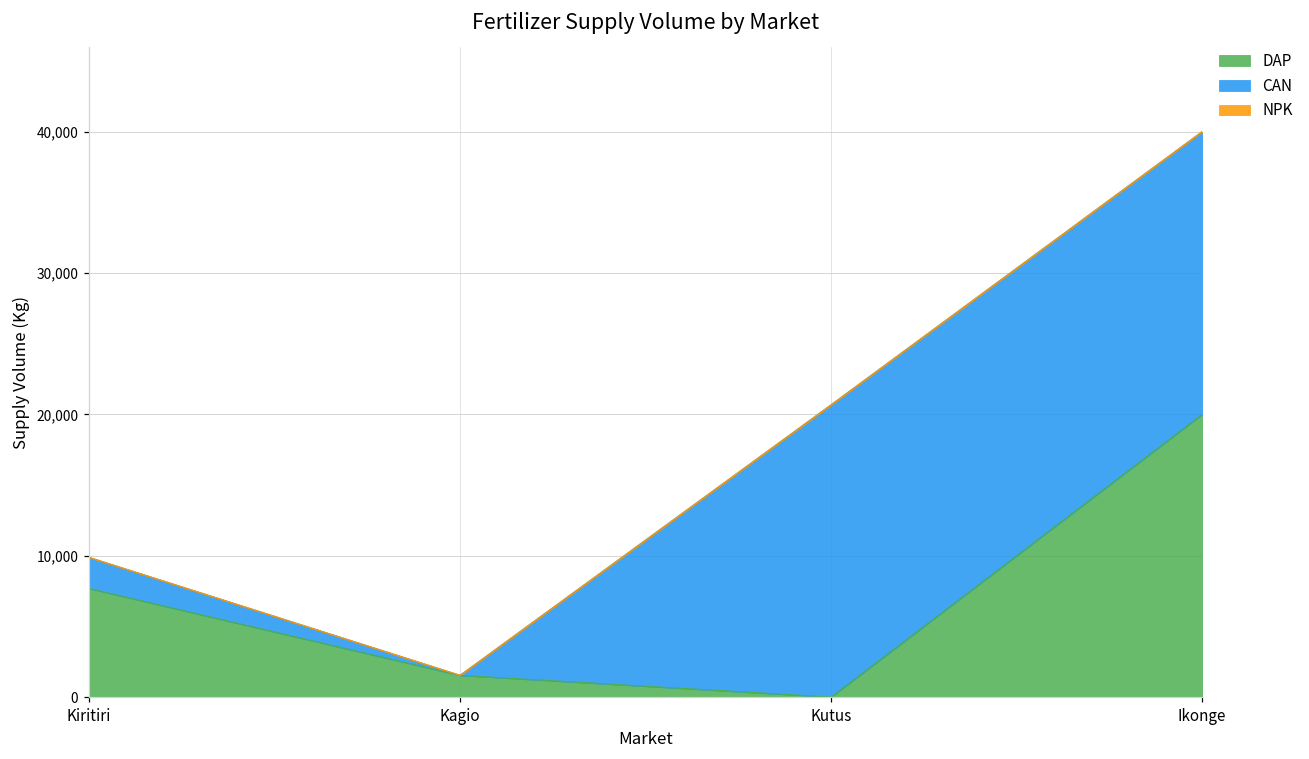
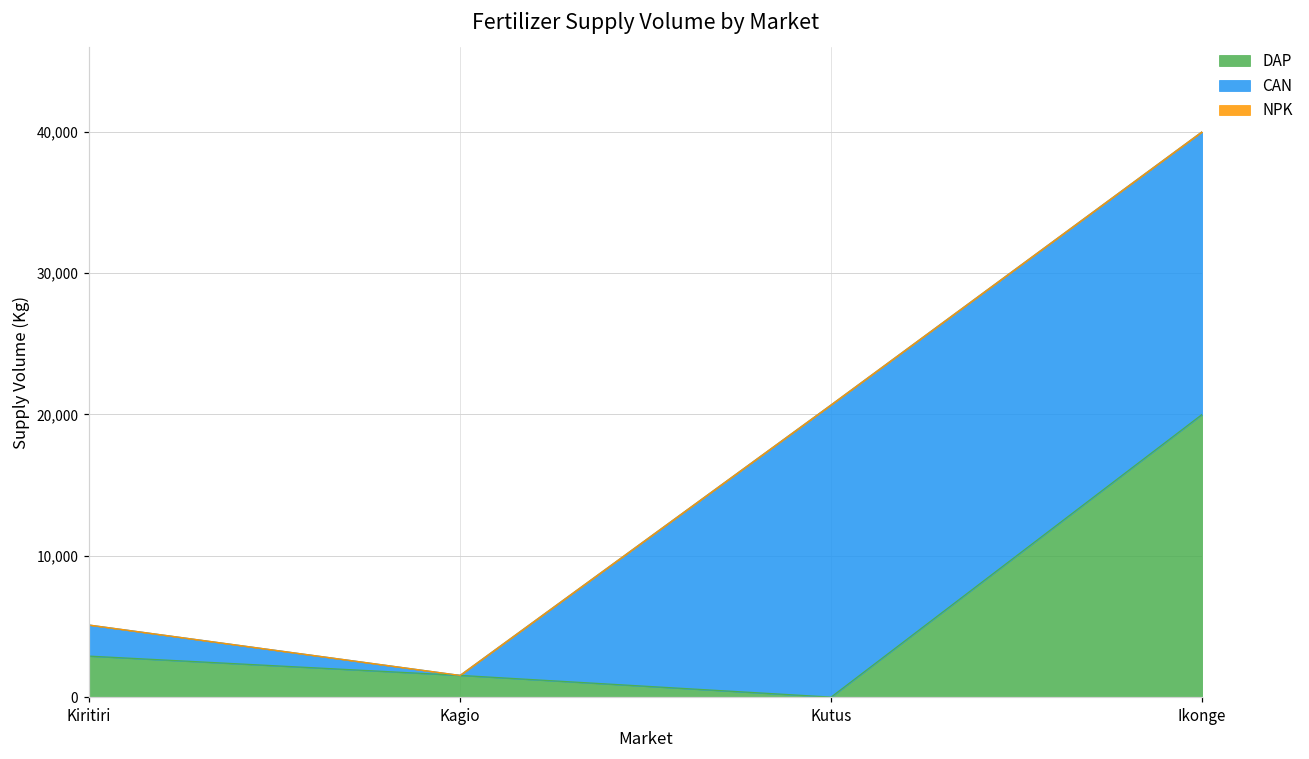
  {
    "DAP": {
-     "Kiritiri": "7,700",
+     "Kiritiri": "2,900",
      "Kutus": "0",
      "Ikonge": "20,000"
    }
  }
